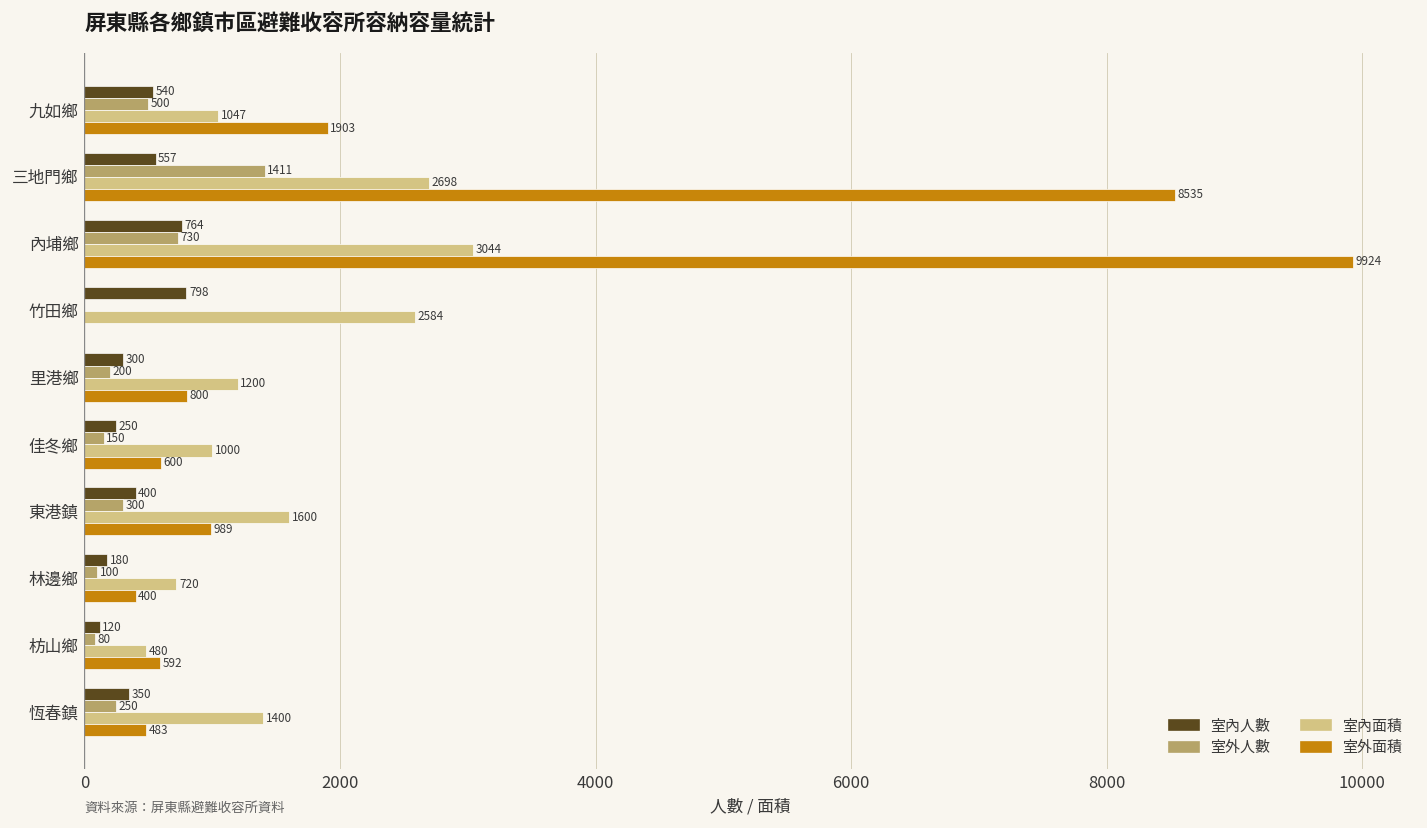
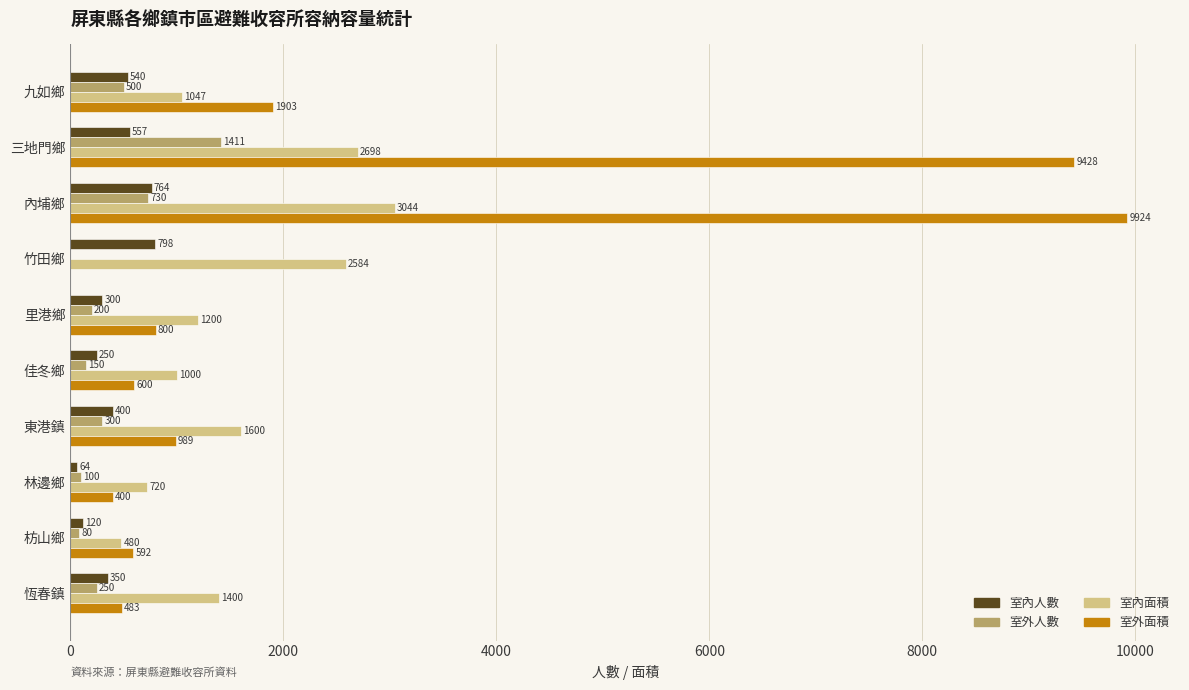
  {
    "室內人數": {
      "九如鄉": 540,
      "三地門鄉": 557,
      "內埔鄉": 764,
      "竹田鄉": 798,
      "里港鄉": 300,
      "佳冬鄉": 250,
      "東港鎮": 400,
-     "林邊鄉": 180,
+     "林邊鄉": 64,
      "枋山鄉": 120,
      "恆春鎮": 350
    },
    "室外面積": {
      "九如鄉": 1903,
-     "三地門鄉": 8535,
+     "三地門鄉": 9428,
      "內埔鄉": 9924,
      "里港鄉": 800,
      "佳冬鄉": 600,
      "東港鎮": 989,
      "林邊鄉": 400,
      "枋山鄉": 592,
      "恆春鎮": 483
    }
  }
